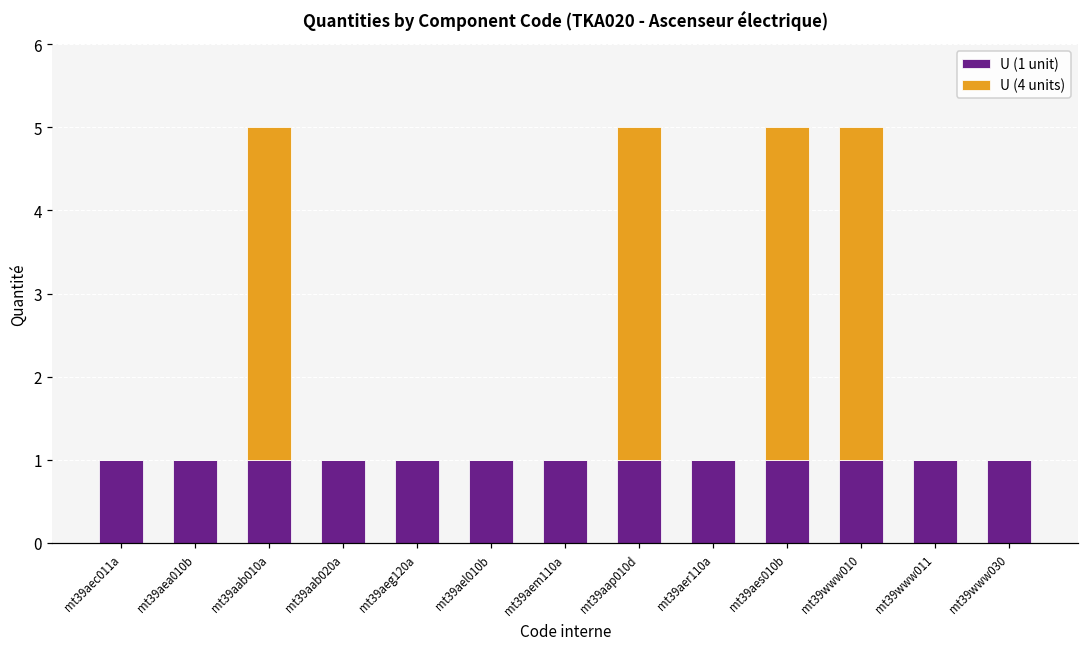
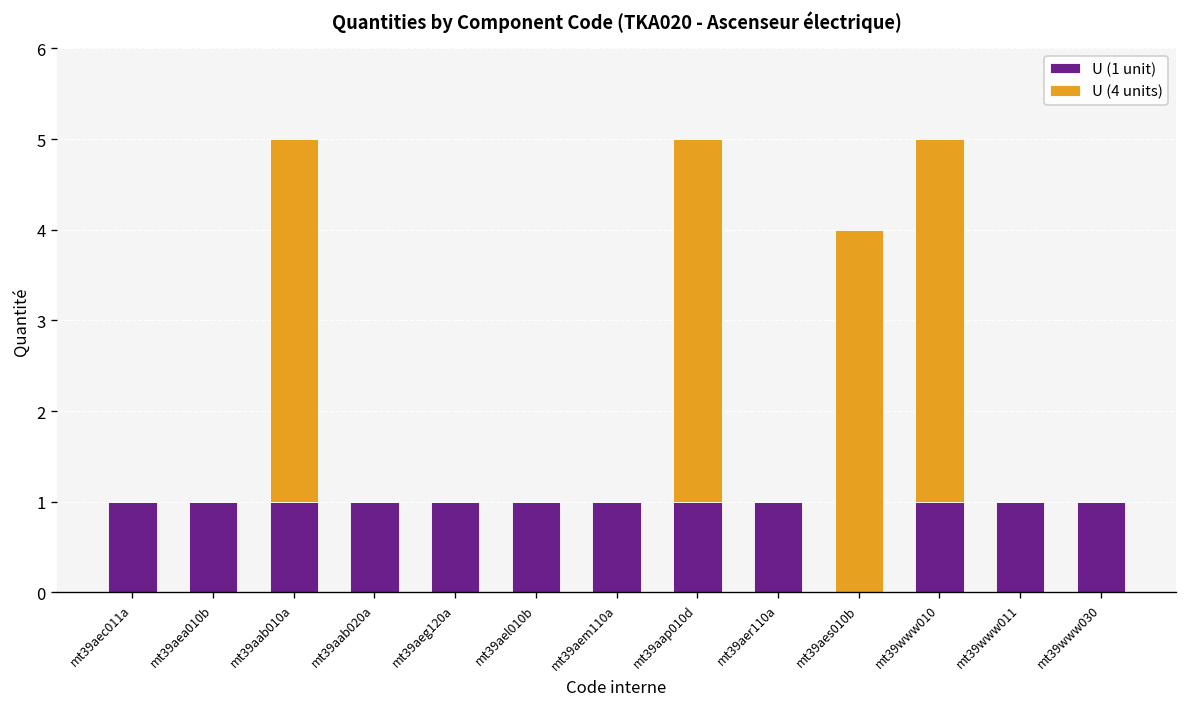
  {
    "U (1 unit)": {
      "mt39aec011a": 1,
      "mt39aea010b": 1,
      "mt39aab010a": 1,
      "mt39aab020a": 1,
      "mt39aeg120a": 1,
      "mt39ael010b": 1,
      "mt39aem110a": 1,
      "mt39aap010d": 1,
      "mt39aer110a": 1,
-     "mt39aes010b": 1,
+     "mt39aes010b": 0,
      "mt39www010": 1,
      "mt39www011": 1,
      "mt39www030": 1
    },
    "U (4 units)": {
      "mt39aec011a": 0,
      "mt39aea010b": 0,
      "mt39aab010a": 4,
      "mt39aab020a": 0,
      "mt39aeg120a": 0,
      "mt39ael010b": 0,
      "mt39aem110a": 0,
      "mt39aap010d": 4,
      "mt39aer110a": 0,
      "mt39aes010b": 4,
      "mt39www010": 4,
      "mt39www011": 0,
      "mt39www030": 0
    }
  }
